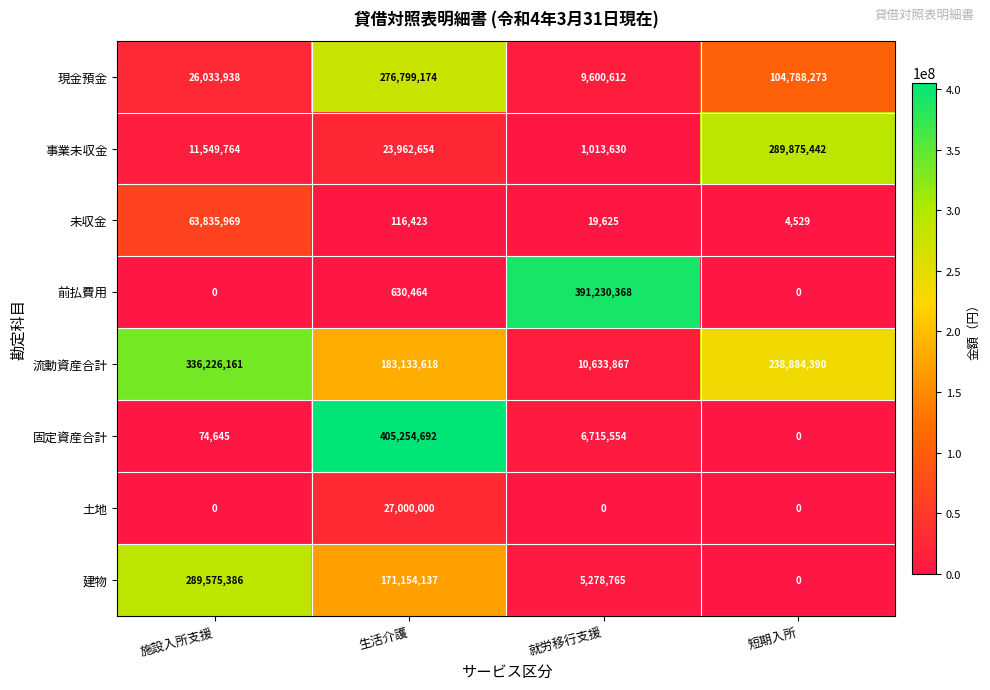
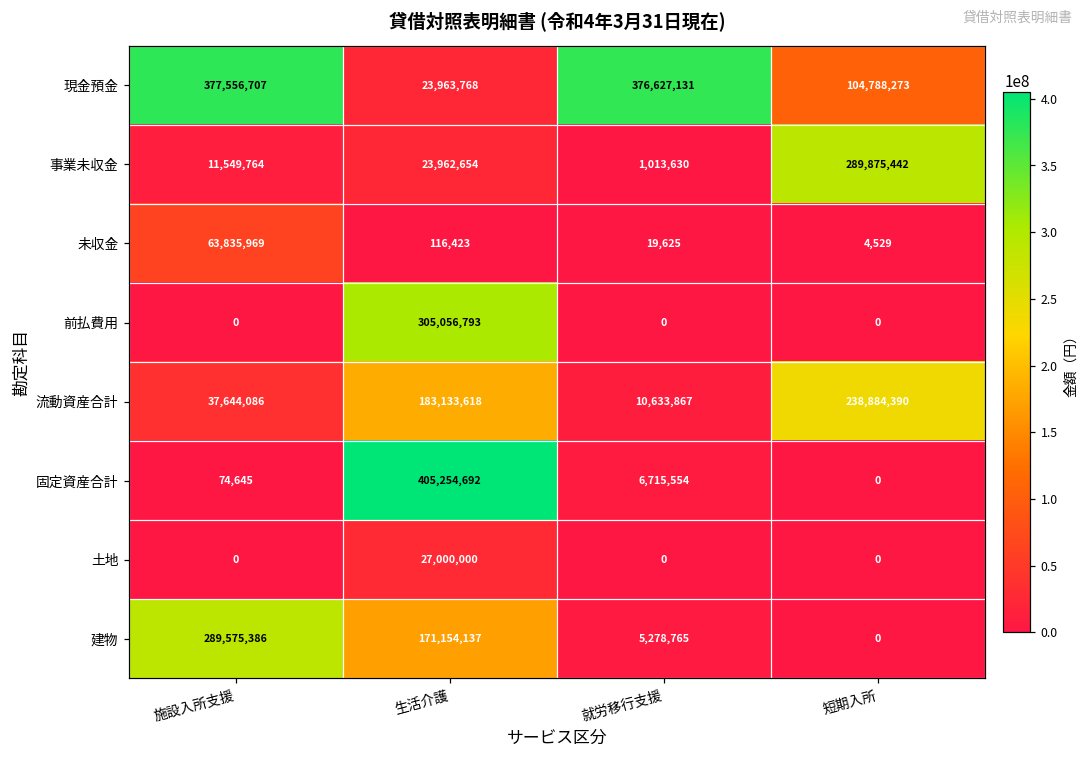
  {
    "現金預金": {
-     "施設入所支援": "26,033,938",
-     "生活介護": "276,799,174",
-     "就労移行支援": "9,600,612",
+     "施設入所支援": "377,556,707",
+     "生活介護": "23,963,768",
+     "就労移行支援": "376,627,131",
      "短期入所": "104,788,273"
    },
    "事業未収金": {
      "施設入所支援": "11,549,764",
      "生活介護": "23,962,654",
      "就労移行支援": "1,013,630",
      "短期入所": "289,875,442"
    },
    "未収金": {
      "施設入所支援": "63,835,969",
      "生活介護": "116,423",
      "就労移行支援": "19,625",
      "短期入所": "4,529"
    },
    "前払費用": {
      "施設入所支援": "0",
-     "生活介護": "630,464",
-     "就労移行支援": "391,230,368",
+     "生活介護": "305,056,793",
+     "就労移行支援": "0",
      "短期入所": "0"
    },
    "流動資産合計": {
-     "施設入所支援": "336,226,161",
+     "施設入所支援": "37,644,086",
      "生活介護": "183,133,618",
      "就労移行支援": "10,633,867",
      "短期入所": "238,884,390"
    },
    "固定資産合計": {
      "施設入所支援": "74,645",
      "生活介護": "405,254,692",
      "就労移行支援": "6,715,554",
      "短期入所": "0"
    },
    "土地": {
      "施設入所支援": "0",
      "生活介護": "27,000,000",
      "就労移行支援": "0",
      "短期入所": "0"
    },
    "建物": {
      "施設入所支援": "289,575,386",
      "生活介護": "171,154,137",
      "就労移行支援": "5,278,765",
      "短期入所": "0"
    }
  }
